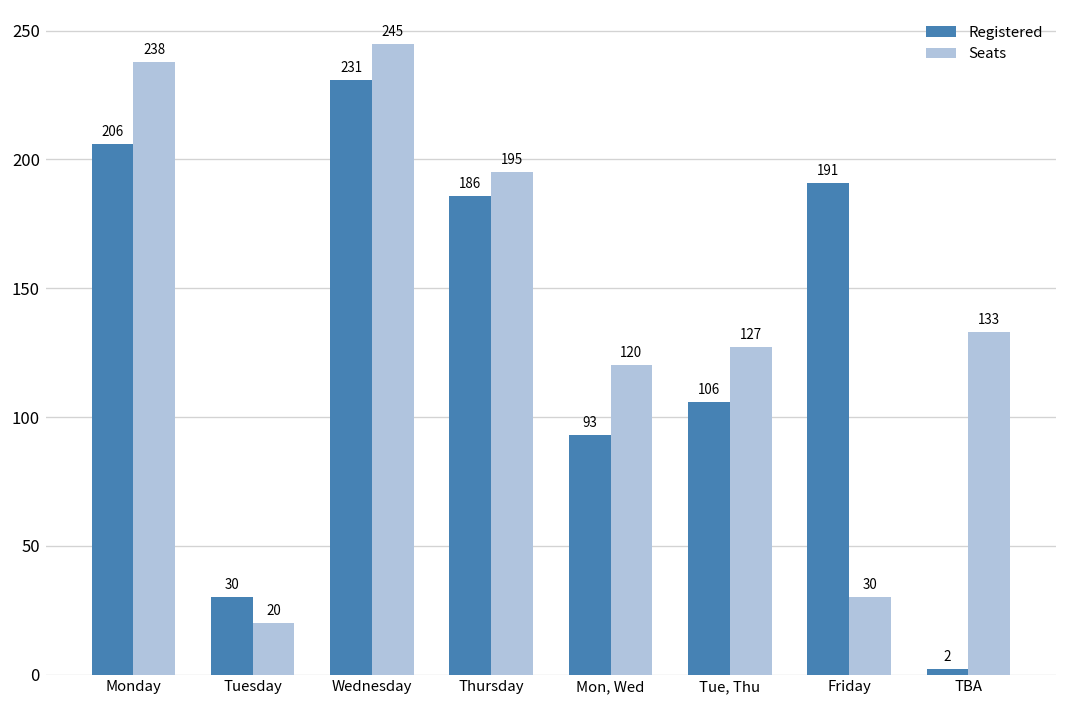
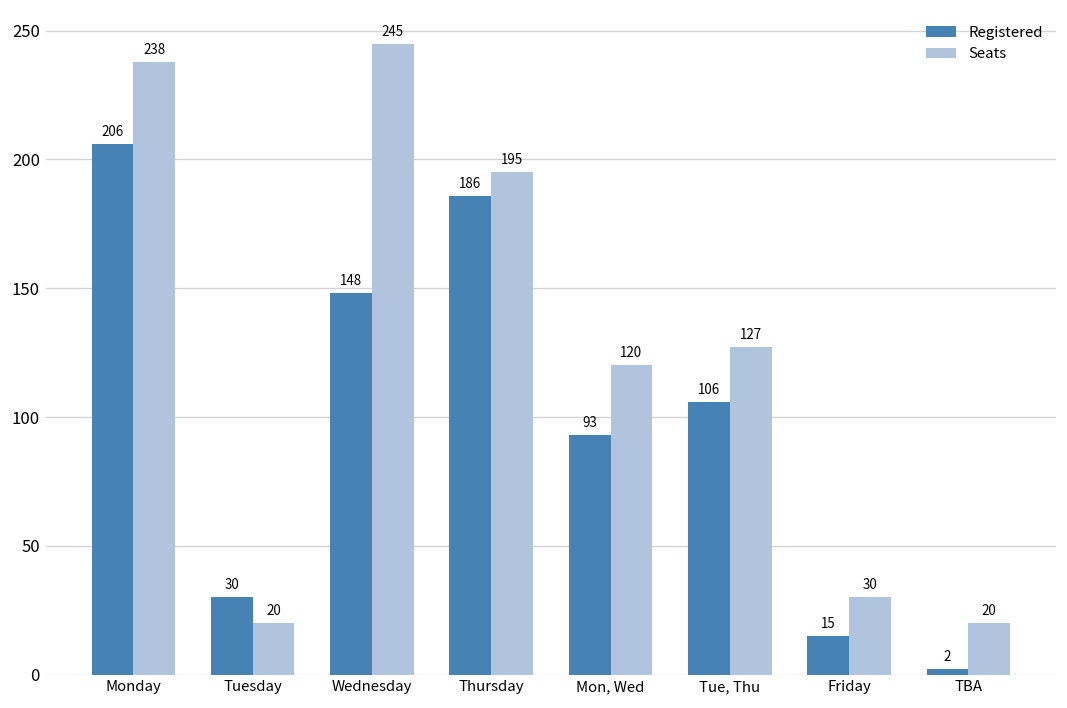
  {
    "Registered": {
      "Monday": 206,
      "Tuesday": 30,
-     "Wednesday": 231,
+     "Wednesday": 148,
      "Thursday": 186,
      "Mon, Wed": 93,
      "Tue, Thu": 106,
-     "Friday": 191,
+     "Friday": 15,
      "TBA": 2
    },
    "Seats": {
      "Monday": 238,
      "Tuesday": 20,
      "Wednesday": 245,
      "Thursday": 195,
      "Mon, Wed": 120,
      "Tue, Thu": 127,
      "Friday": 30,
-     "TBA": 133
+     "TBA": 20
    }
  }
